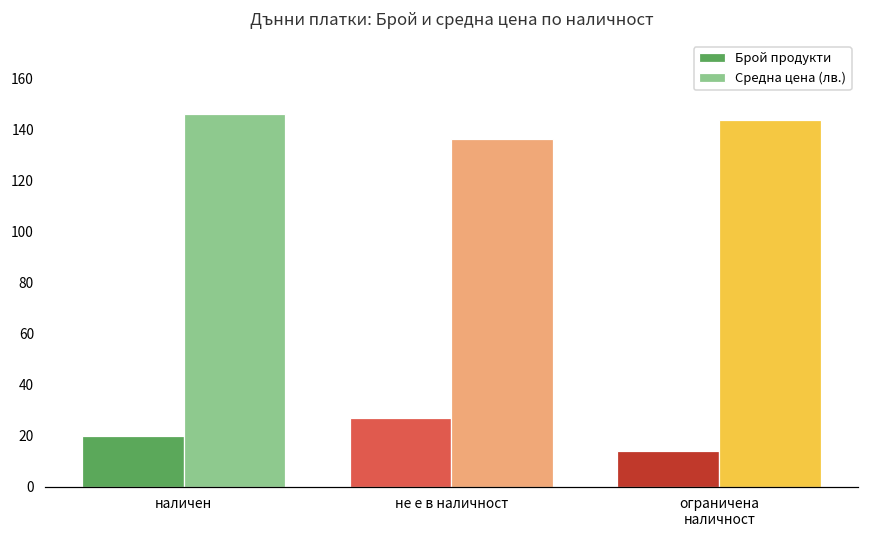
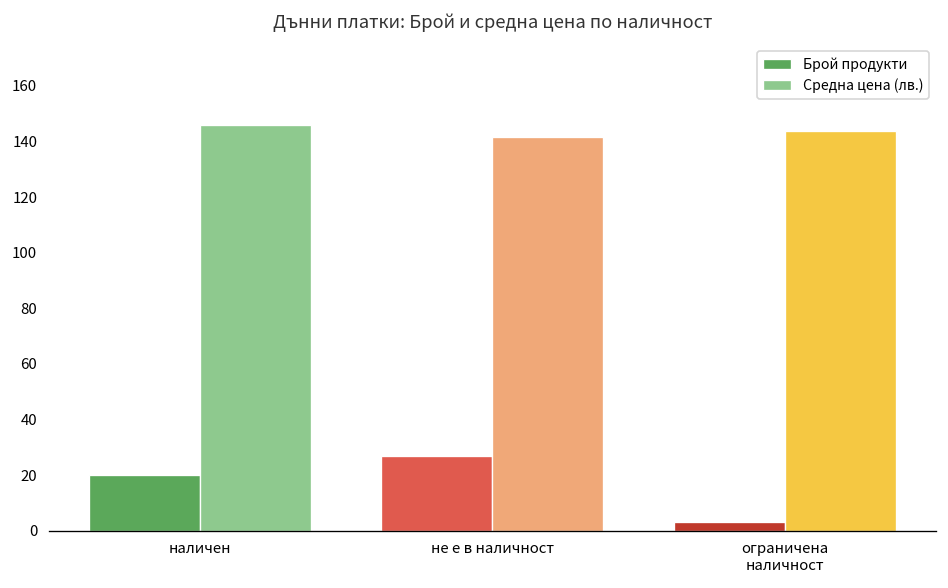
  {
    "Брой продукти": {
      "наличен": 20,
      "не е в наличност": 27,
-     "ограничена наличност": 14
+     "ограничена наличност": 3
    },
    "Средна цена (лв.)": {
      "наличен": 146,
-     "не е в наличност": 136,
+     "не е в наличност": 142,
      "ограничена наличност": 144
    }
  }
